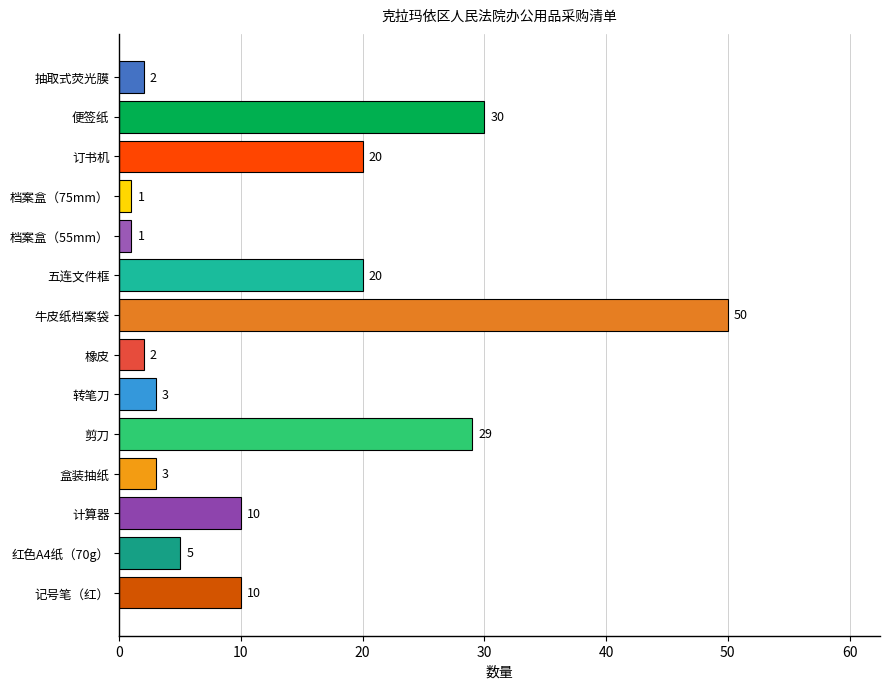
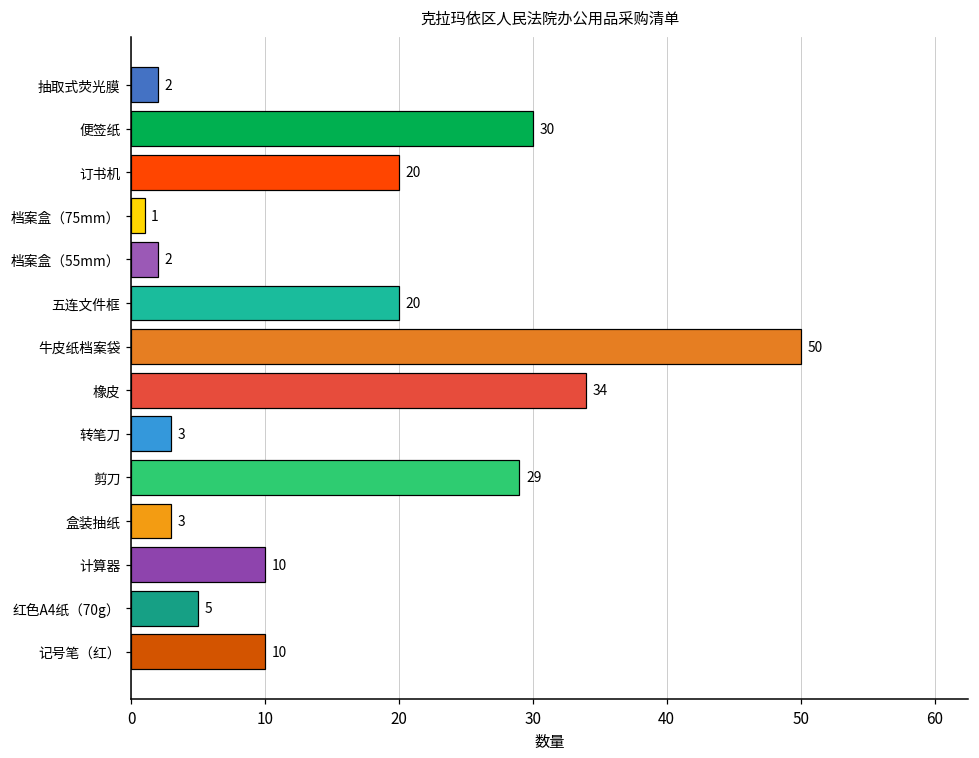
  {
    "抽取式荧光膜": 2,
    "便签纸": 30,
    "订书机": 20,
    "档案盒（75mm）": 1,
-   "档案盒（55mm）": 1,
+   "档案盒（55mm）": 2,
    "五连文件框": 20,
    "牛皮纸档案袋": 50,
-   "橡皮": 2,
+   "橡皮": 34,
    "转笔刀": 3,
    "剪刀": 29,
    "盒装抽纸": 3,
    "计算器": 10,
    "红色A4纸（70g）": 5,
    "记号笔（红）": 10
  }
